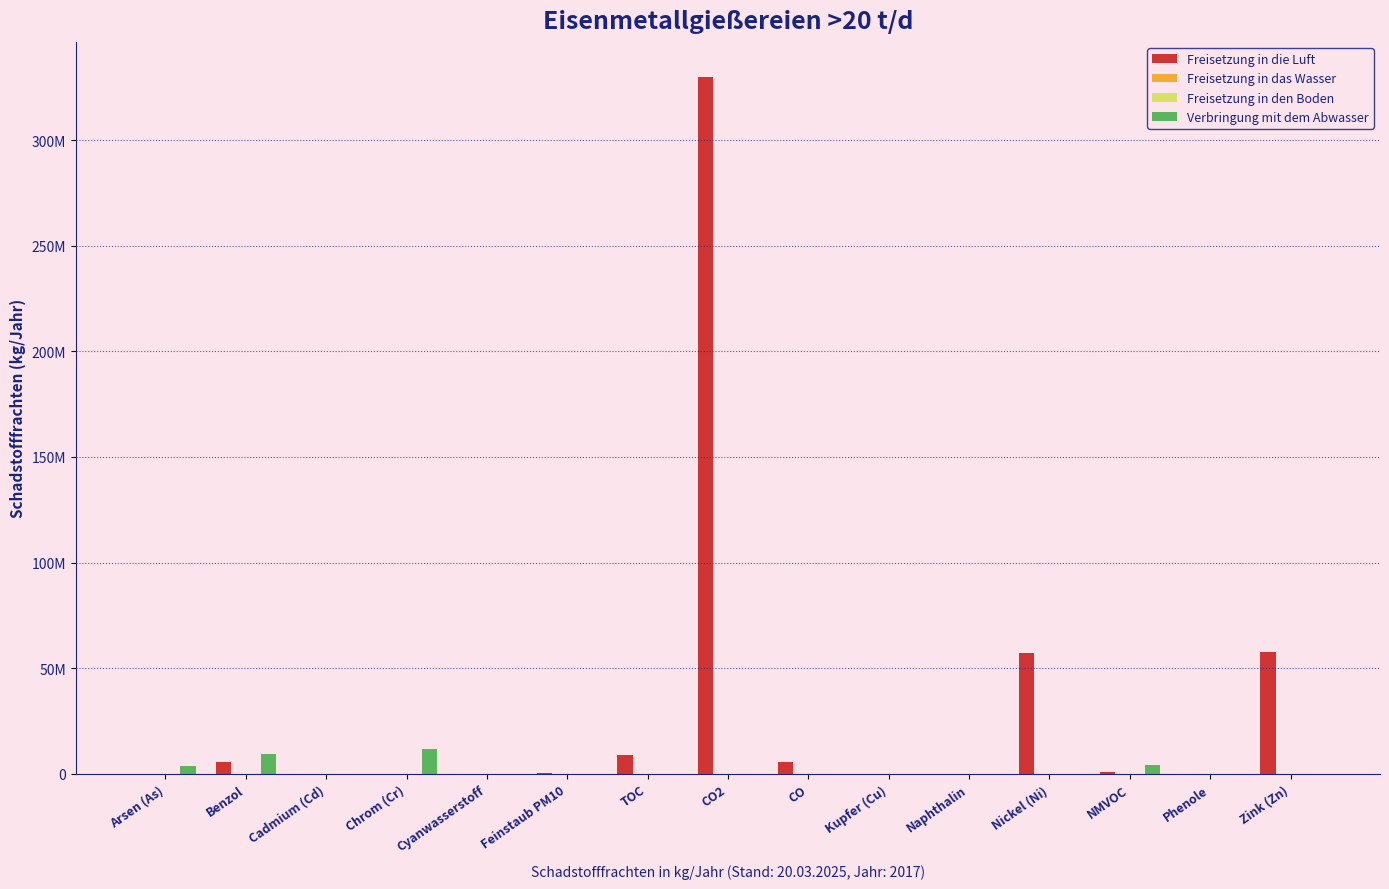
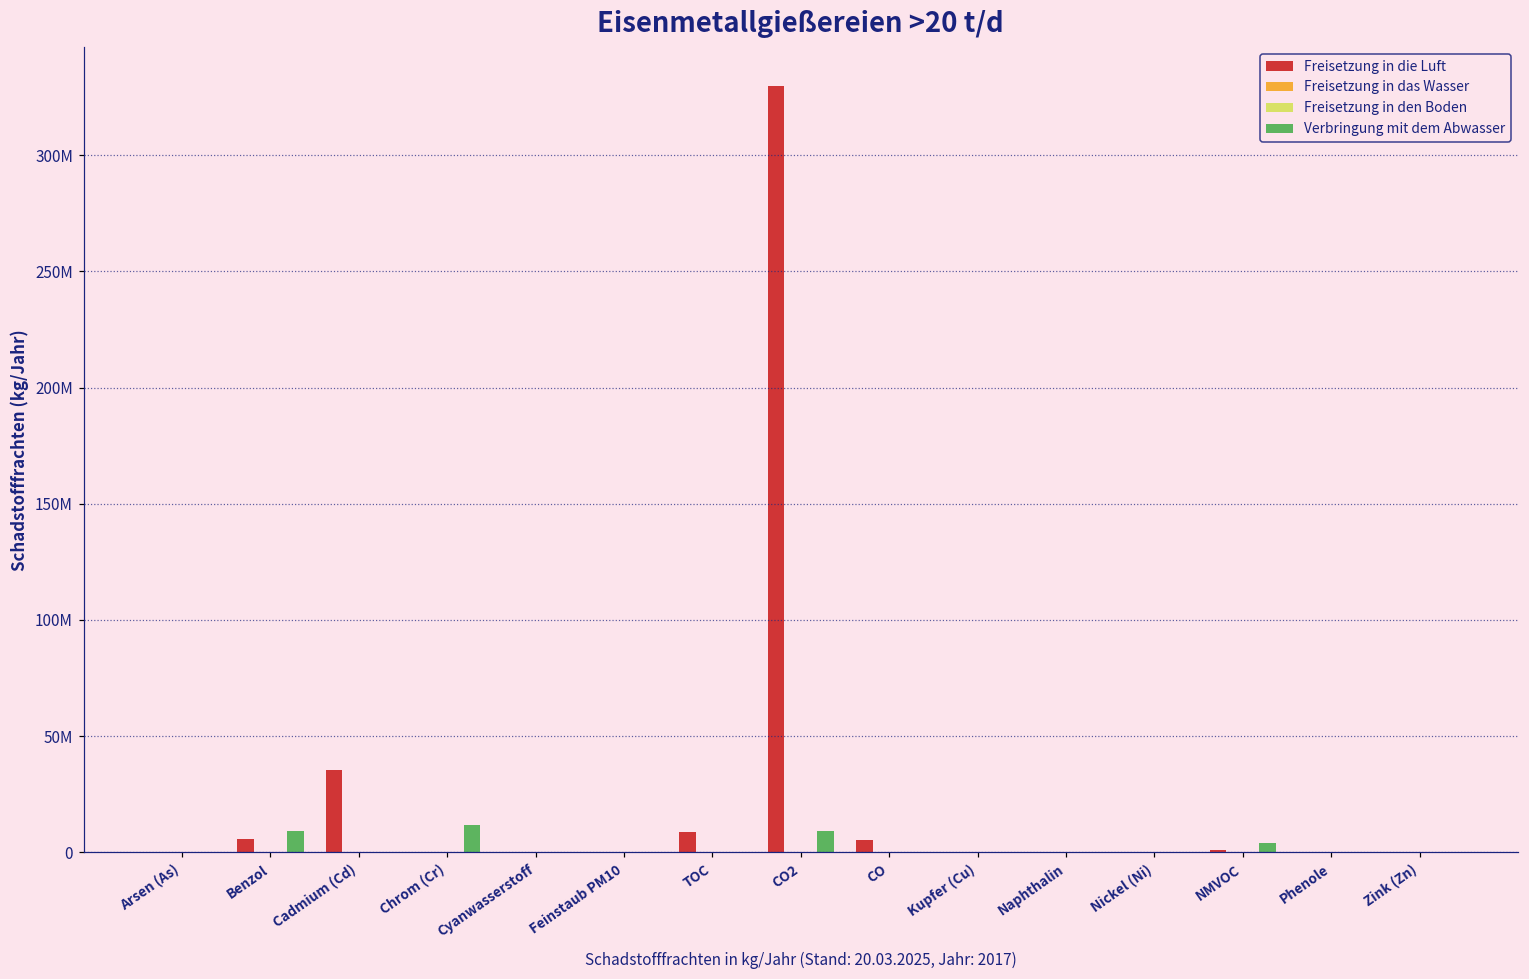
  {
    "Freisetzung in die Luft": {
      "Benzol": 6000000,
-     "Cadmium (Cd)": 0,
+     "Cadmium (Cd)": 35000000,
      "TOC": 9000000,
      "CO2": 330000000,
      "CO": 5000000,
      "Kupfer (Cu)": 0,
-     "Nickel (Ni)": 57000000,
+     "Nickel (Ni)": 0,
      "Phenole": 0,
-     "Zink (Zn)": 58000000
+     "Zink (Zn)": 0
    },
    "Freisetzung in das Wasser": {
      "Arsen (As)": 0,
      "Benzol": 0,
      "Cadmium (Cd)": 0,
      "Chrom (Cr)": 0,
      "Cyanwasserstoff": 0,
      "Feinstaub PM10": 0,
      "TOC": 0,
      "CO2": 0,
      "CO": 0,
      "Kupfer (Cu)": 0,
      "Naphthalin": 0,
      "Nickel (Ni)": 0,
      "NMVOC": 0,
      "Phenole": 0,
      "Zink (Zn)": 0
    },
    "Freisetzung in den Boden": {
      "Arsen (As)": 0,
      "Benzol": 0,
      "Cadmium (Cd)": 0,
      "Chrom (Cr)": 0,
      "Cyanwasserstoff": 0,
      "Feinstaub PM10": 0,
      "TOC": 0,
      "CO2": 0,
      "CO": 0,
      "Kupfer (Cu)": 0,
      "Naphthalin": 0,
      "Nickel (Ni)": 0,
      "NMVOC": 0,
      "Phenole": 0,
      "Zink (Zn)": 0
    },
    "Verbringung mit dem Abwasser": {
-     "Arsen (As)": 4000000,
+     "Arsen (As)": 0,
      "Benzol": 9000000,
      "Cadmium (Cd)": 0,
      "Chrom (Cr)": 12000000,
      "Cyanwasserstoff": 0,
      "Feinstaub PM10": 0,
-     "CO2": 0,
+     "CO2": 9000000,
      "CO": 0,
      "Naphthalin": 0,
      "NMVOC": 4000000
    }
  }
